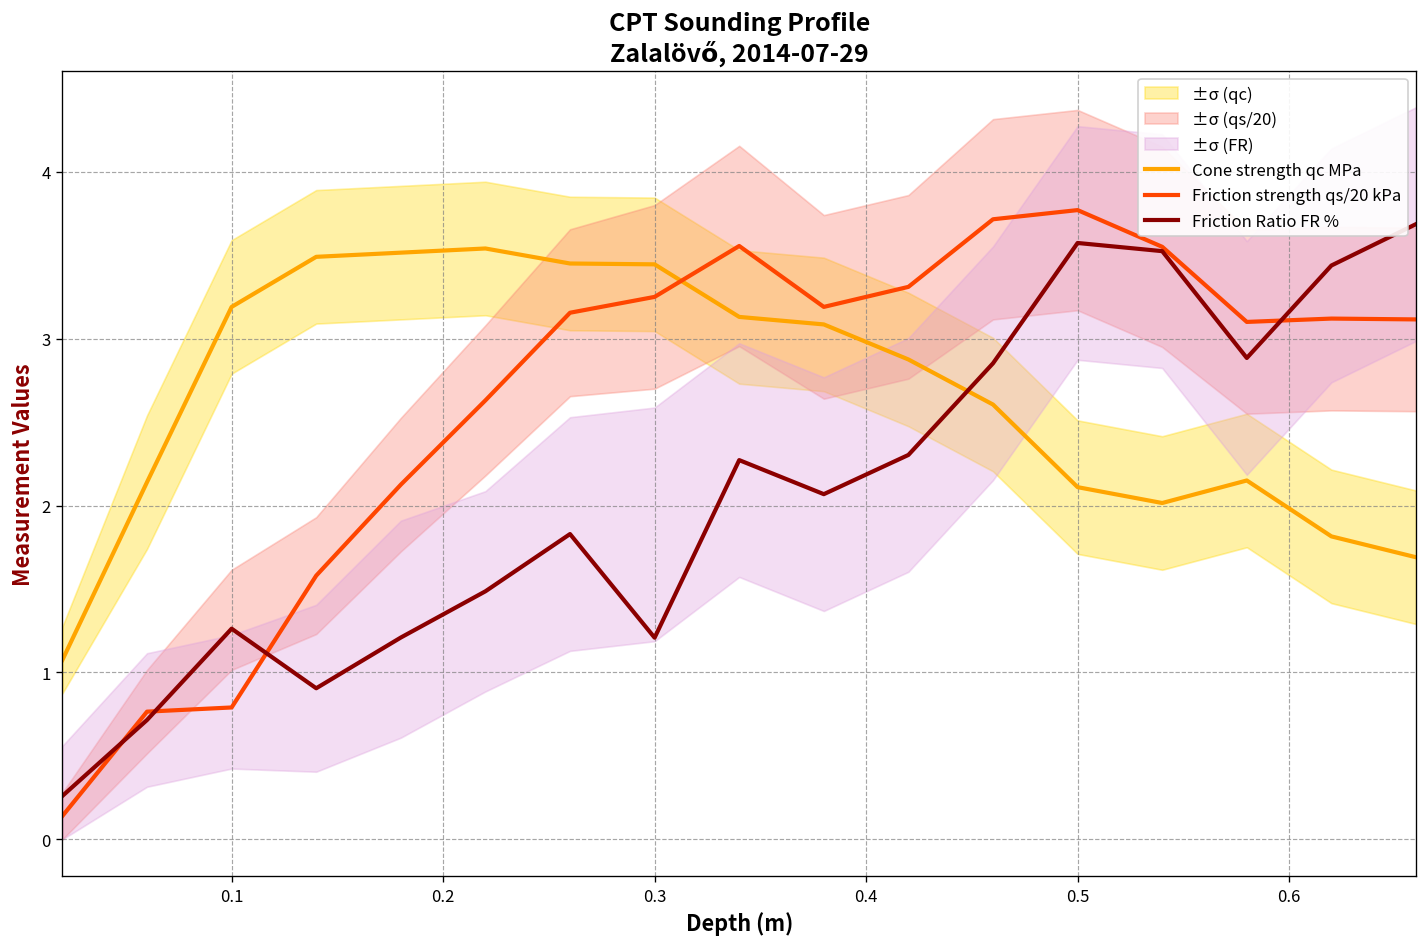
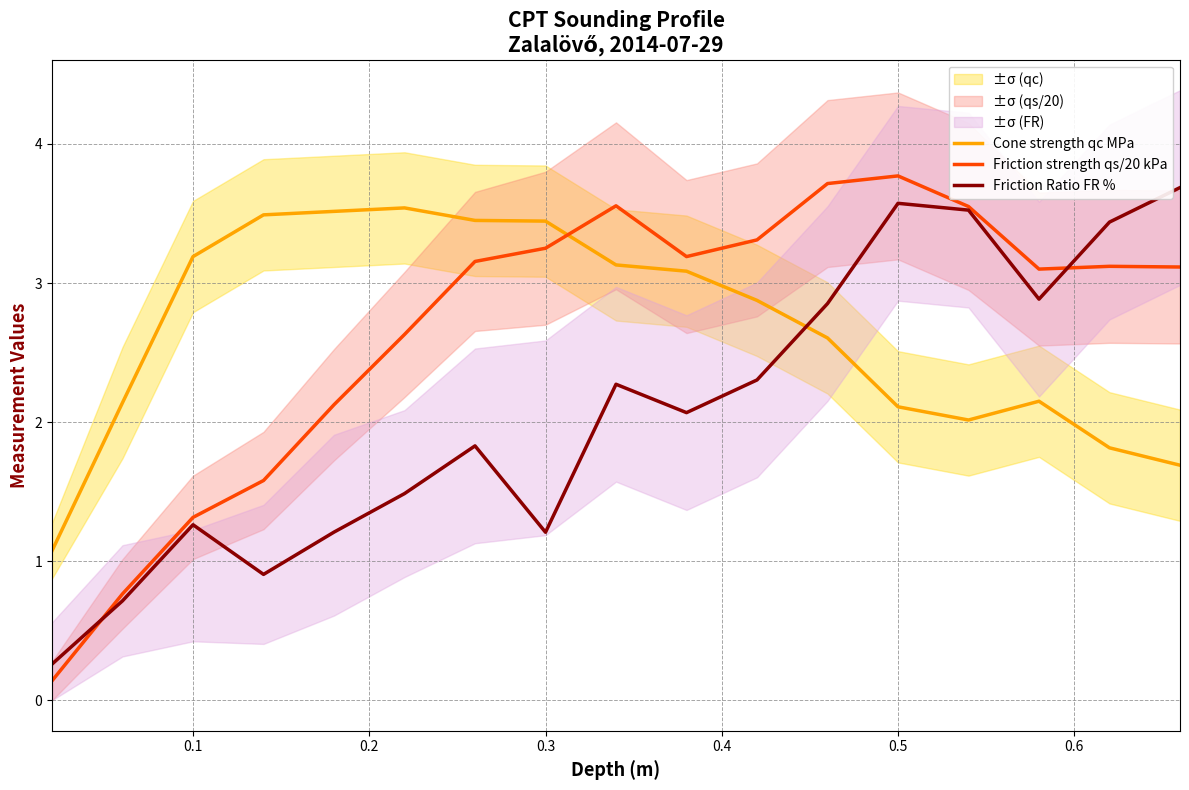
  {
    "Friction strength qs/20 kPa": {
-     "0.1": 0.79,
+     "0.1": 1.32,
      "0.3": 3.25,
      "0.5": 3.77
    },
    "Friction Ratio FR %": {
      "0.1": 1.26,
      "0.3": 1.21,
      "0.5": 3.57
    }
  }
